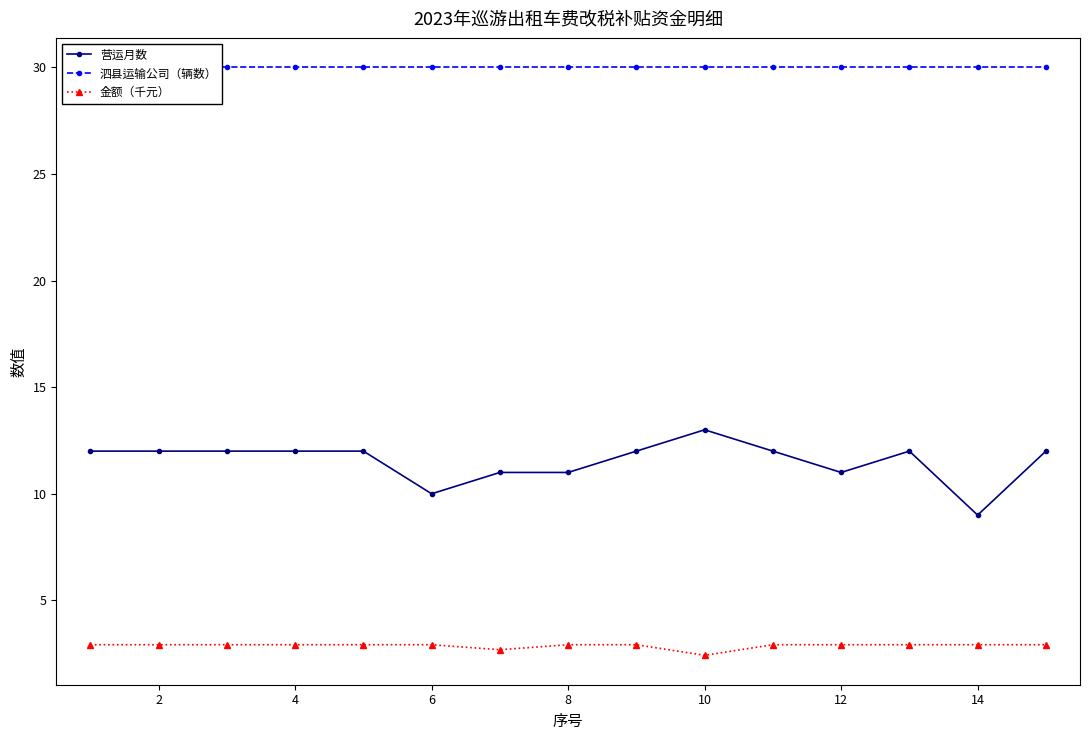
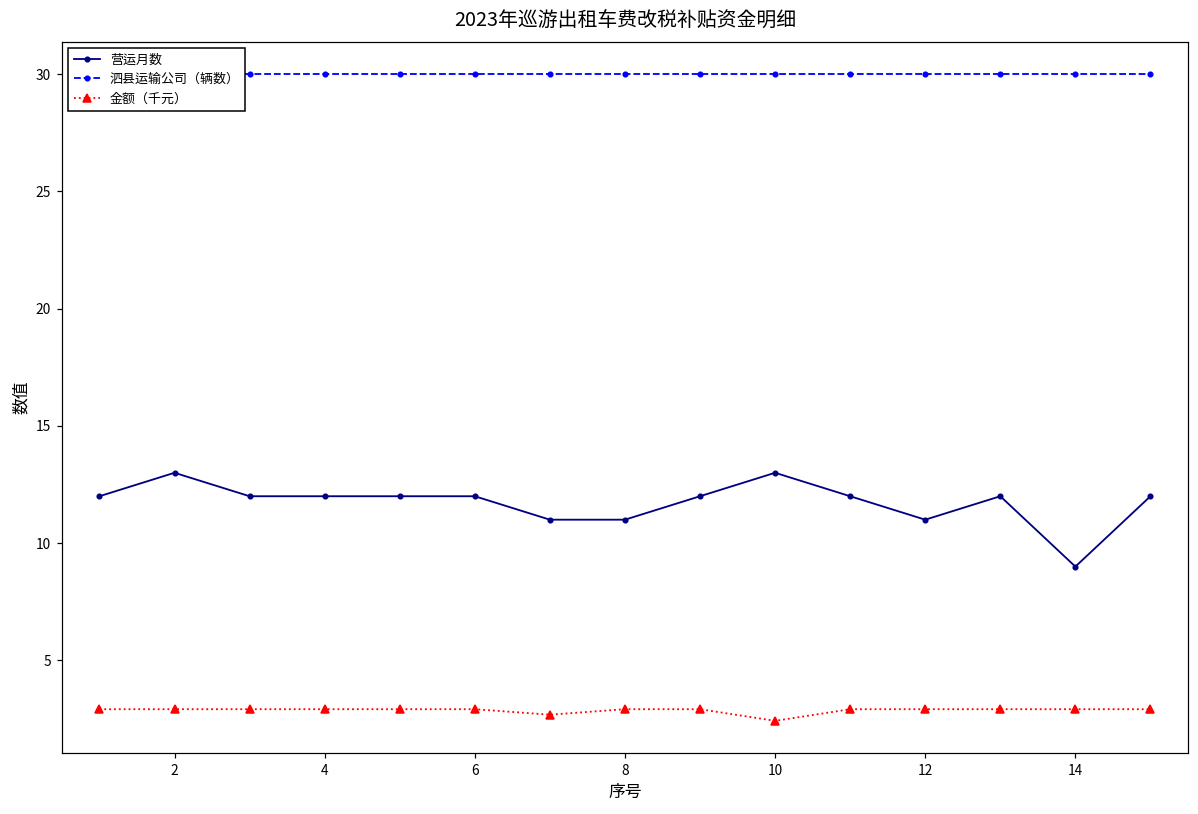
  {
    "营运月数": {
-     "2": 12,
+     "2": 13,
      "4": 12,
-     "6": 10,
+     "6": 12,
      "8": 11,
      "10": 13,
      "12": 11,
      "14": 9
    },
    "泗县运输公司（辆数）": {
      "4": 30,
      "6": 30,
      "8": 30,
      "10": 30,
      "12": 30,
      "14": 30
    },
    "金额（千元）": {
      "2": 3,
      "4": 3,
      "6": 3,
      "8": 3,
      "10": 2.4,
      "12": 3,
      "14": 3
    }
  }
